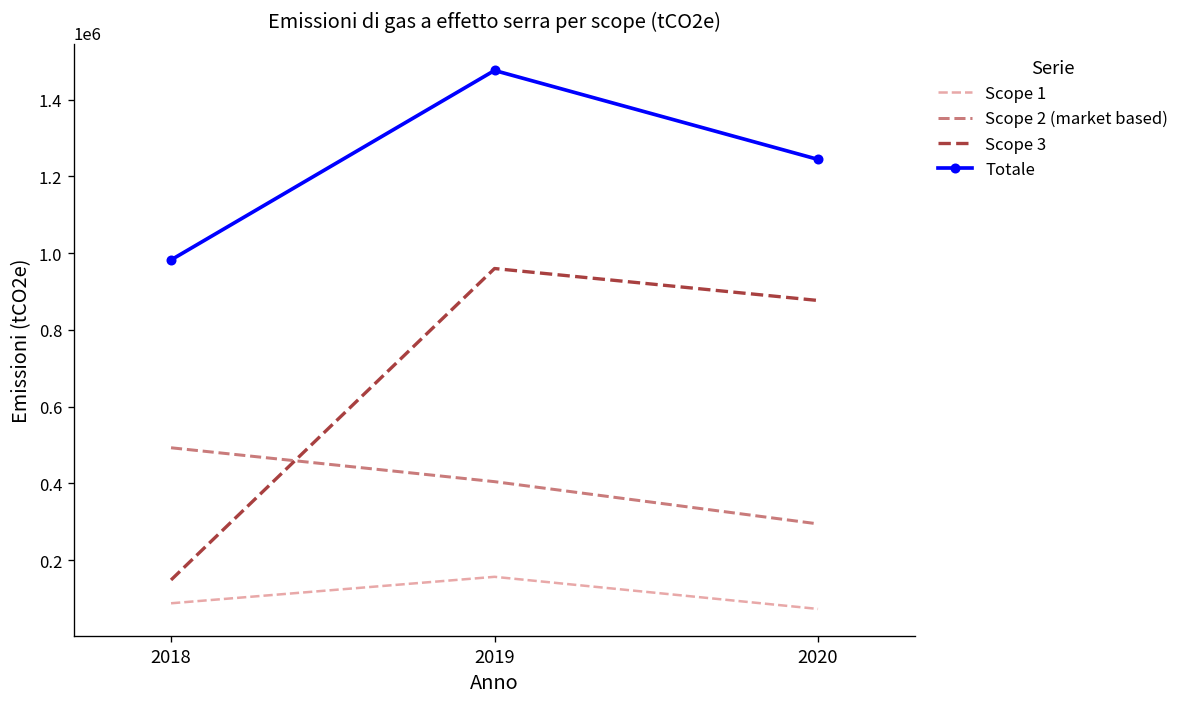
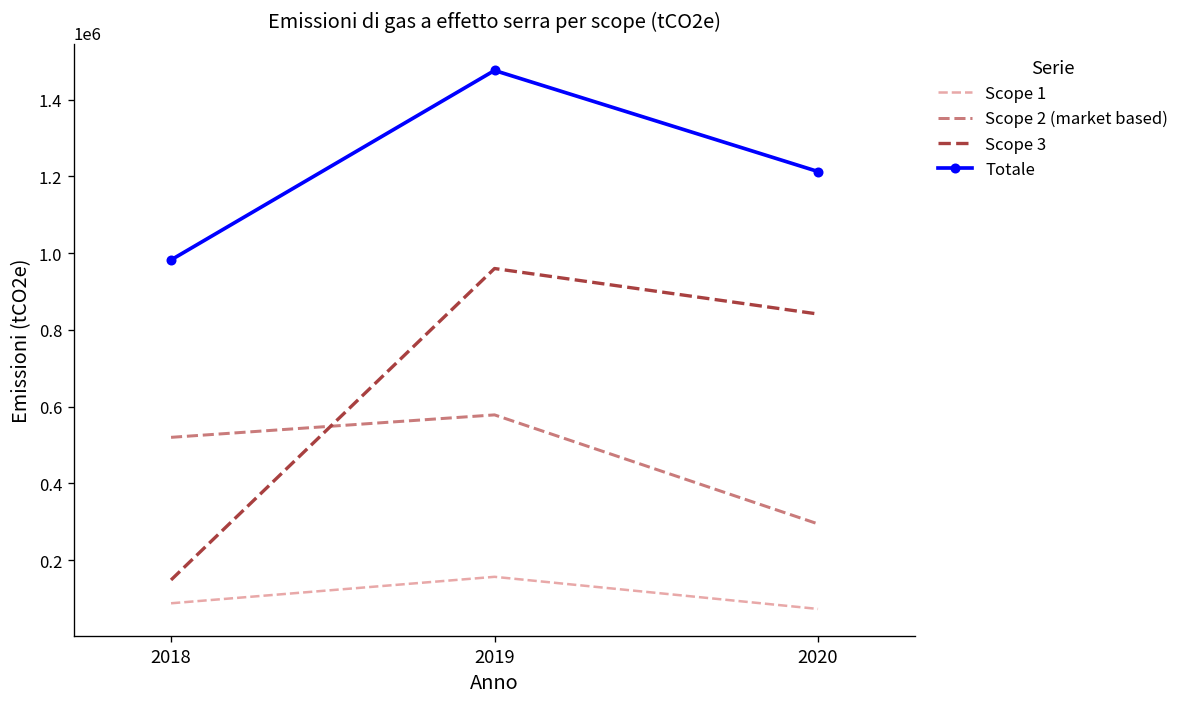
  {
    "Scope 1": {
      "2018": 90000,
      "2019": 160000,
      "2020": 70000
    },
    "Scope 2 (market based)": {
-     "2018": 490000,
-     "2019": 400000,
+     "2018": 520000,
+     "2019": 580000,
      "2020": 290000
    },
    "Scope 3": {
      "2018": 150000,
      "2019": 960000,
-     "2020": 880000
+     "2020": 840000
    },
    "Totale": {
      "2018": 980000,
      "2019": 1480000,
-     "2020": 1240000
+     "2020": 1210000
    }
  }
